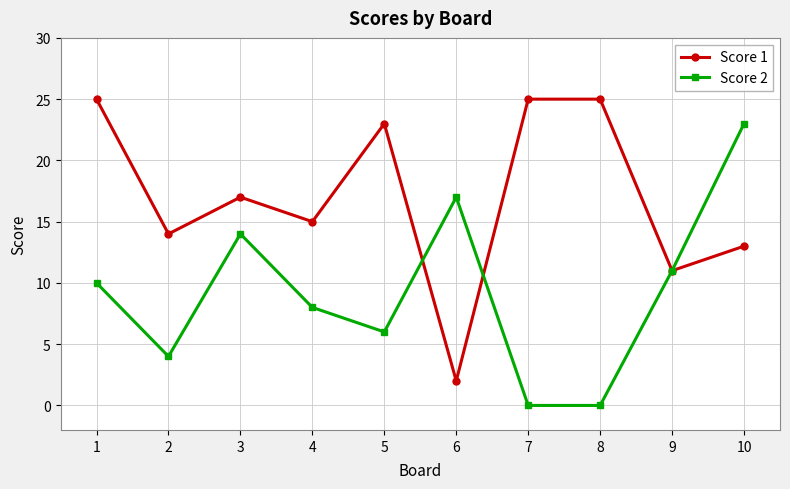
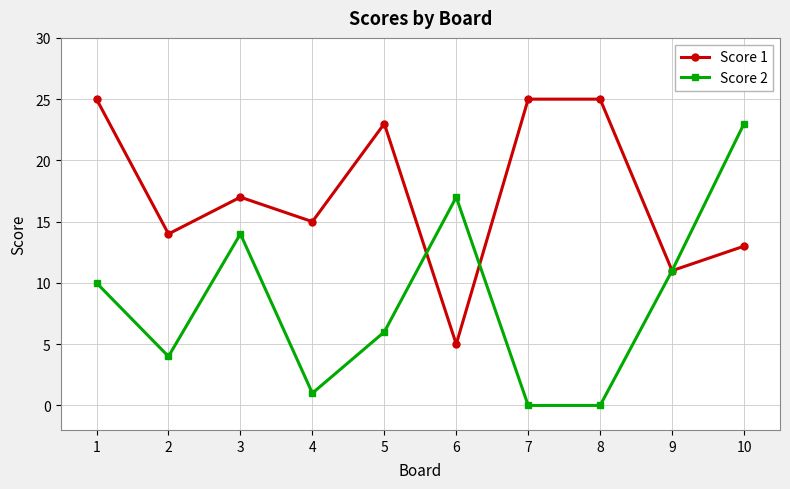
  {
    "Score 1": {
      "1": 25,
      "2": 14,
      "3": 17,
      "4": 15,
      "5": 23,
-     "6": 2,
+     "6": 5,
      "7": 25,
      "8": 25,
      "10": 13
    },
    "Score 2": {
      "1": 10,
      "2": 4,
      "3": 14,
-     "4": 8,
+     "4": 1,
      "5": 6,
      "6": 17,
      "7": 0,
      "8": 0,
      "10": 23
    }
  }
